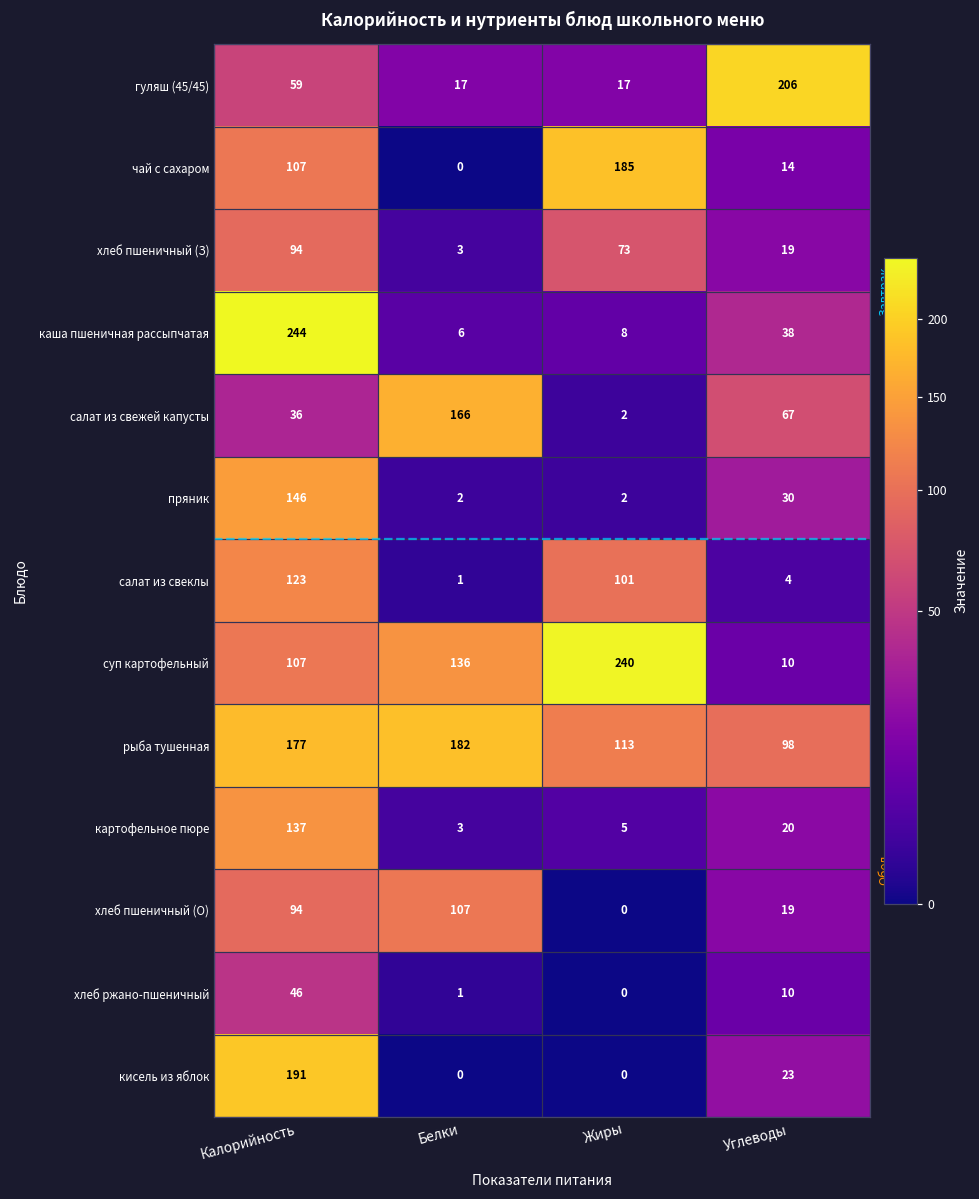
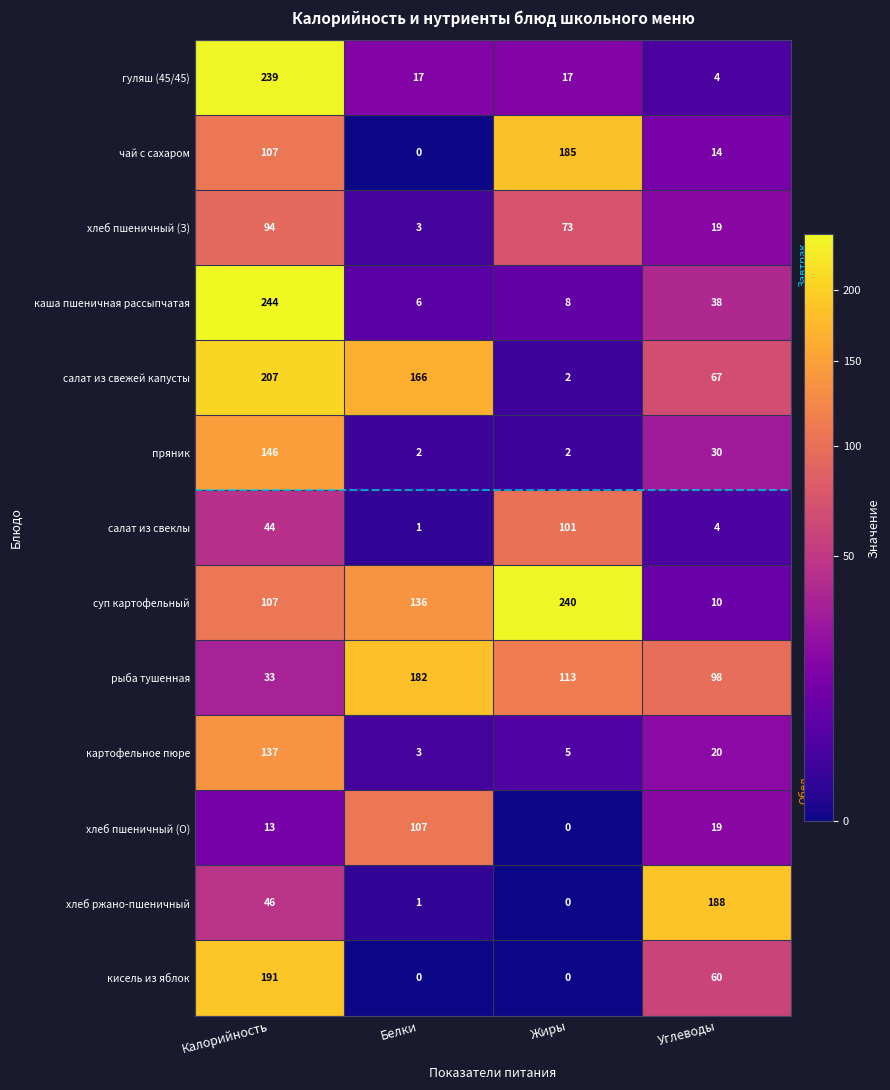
  {
    "гуляш (45/45)": {
-     "Калорийность": 59,
+     "Калорийность": 239,
      "Белки": 17,
      "Жиры": 17,
-     "Углеводы": 206
+     "Углеводы": 4
    },
    "чай с сахаром": {
      "Калорийность": 107,
      "Белки": 0,
      "Жиры": 185,
      "Углеводы": 14
    },
    "хлеб пшеничный (З)": {
      "Калорийность": 94,
      "Белки": 3,
      "Жиры": 73,
      "Углеводы": 19
    },
    "каша пшеничная рассыпчатая": {
      "Калорийность": 244,
      "Белки": 6,
      "Жиры": 8,
      "Углеводы": 38
    },
    "салат из свежей капусты": {
-     "Калорийность": 36,
+     "Калорийность": 207,
      "Белки": 166,
      "Жиры": 2,
      "Углеводы": 67
    },
    "пряник": {
      "Калорийность": 146,
      "Белки": 2,
      "Жиры": 2,
      "Углеводы": 30
    },
    "салат из свеклы": {
-     "Калорийность": 123,
+     "Калорийность": 44,
      "Белки": 1,
      "Жиры": 101,
      "Углеводы": 4
    },
    "суп картофельный": {
      "Калорийность": 107,
      "Белки": 136,
      "Жиры": 240,
      "Углеводы": 10
    },
    "рыба тушенная": {
-     "Калорийность": 177,
+     "Калорийность": 33,
      "Белки": 182,
      "Жиры": 113,
      "Углеводы": 98
    },
    "картофельное пюре": {
      "Калорийность": 137,
      "Белки": 3,
      "Жиры": 5,
      "Углеводы": 20
    },
    "хлеб пшеничный (О)": {
-     "Калорийность": 94,
+     "Калорийность": 13,
      "Белки": 107,
      "Жиры": 0,
      "Углеводы": 19
    },
    "хлеб ржано-пшеничный": {
      "Калорийность": 46,
      "Белки": 1,
      "Жиры": 0,
-     "Углеводы": 10
+     "Углеводы": 188
    },
    "кисель из яблок": {
      "Калорийность": 191,
      "Белки": 0,
      "Жиры": 0,
-     "Углеводы": 23
+     "Углеводы": 60
    }
  }
